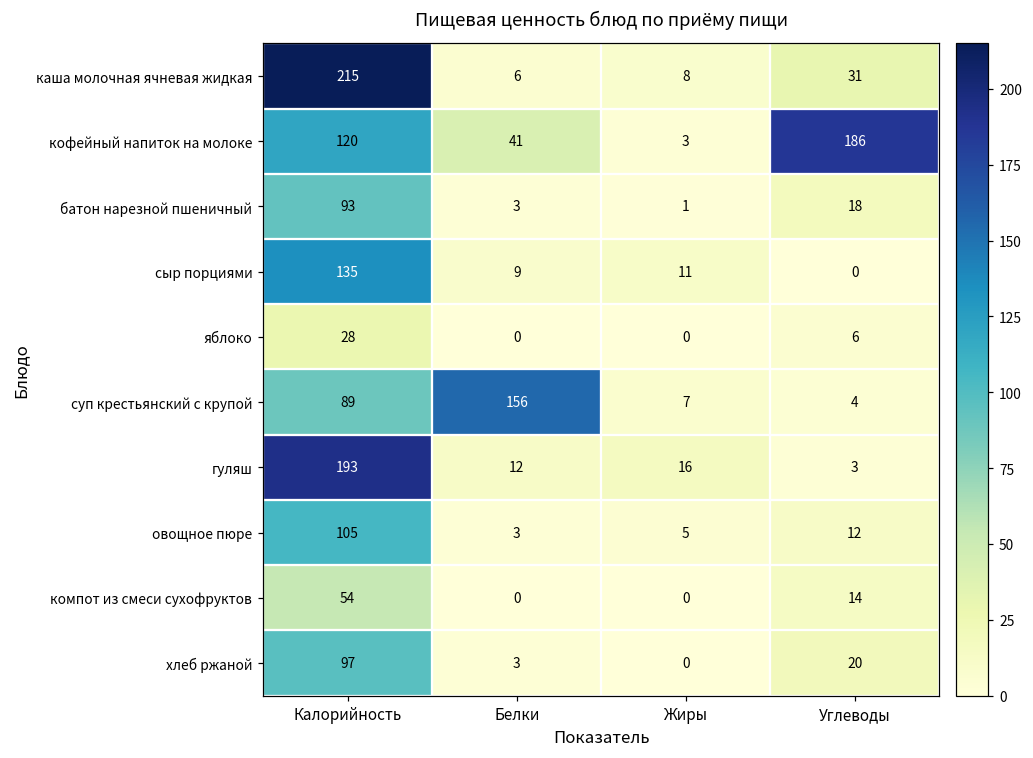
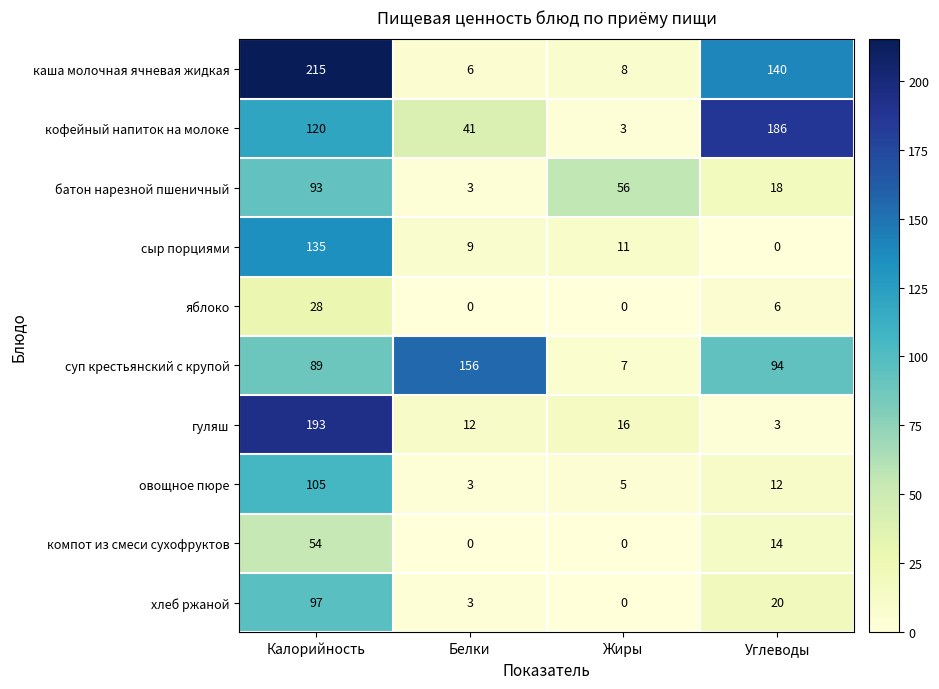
  {
    "каша молочная ячневая жидкая": {
      "Калорийность": 215,
      "Белки": 6,
      "Жиры": 8,
-     "Углеводы": 31
+     "Углеводы": 140
    },
    "кофейный напиток на молоке": {
      "Калорийность": 120,
      "Белки": 41,
      "Жиры": 3,
      "Углеводы": 186
    },
    "батон нарезной пшеничный": {
      "Калорийность": 93,
      "Белки": 3,
-     "Жиры": 1,
+     "Жиры": 56,
      "Углеводы": 18
    },
    "сыр порциями": {
      "Калорийность": 135,
      "Белки": 9,
      "Жиры": 11,
      "Углеводы": 0
    },
    "яблоко": {
      "Калорийность": 28,
      "Белки": 0,
      "Жиры": 0,
      "Углеводы": 6
    },
    "суп крестьянский с крупой": {
      "Калорийность": 89,
      "Белки": 156,
      "Жиры": 7,
-     "Углеводы": 4
+     "Углеводы": 94
    },
    "гуляш": {
      "Калорийность": 193,
      "Белки": 12,
      "Жиры": 16,
      "Углеводы": 3
    },
    "овощное пюре": {
      "Калорийность": 105,
      "Белки": 3,
      "Жиры": 5,
      "Углеводы": 12
    },
    "компот из смеси сухофруктов": {
      "Калорийность": 54,
      "Белки": 0,
      "Жиры": 0,
      "Углеводы": 14
    },
    "хлеб ржаной": {
      "Калорийность": 97,
      "Белки": 3,
      "Жиры": 0,
      "Углеводы": 20
    }
  }
